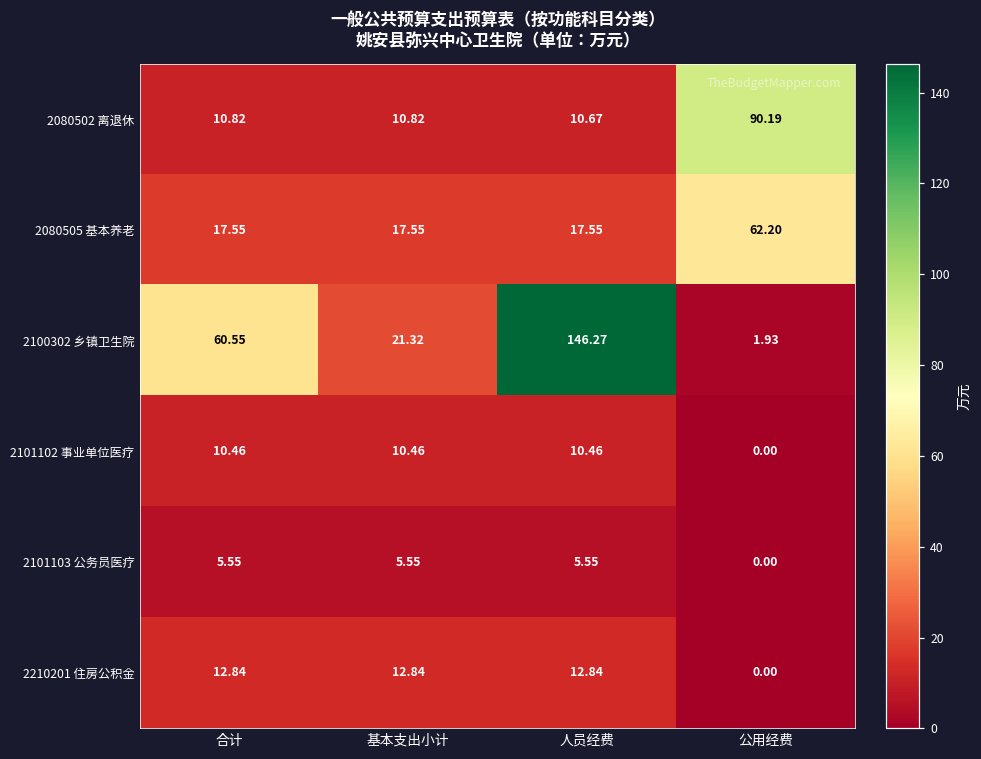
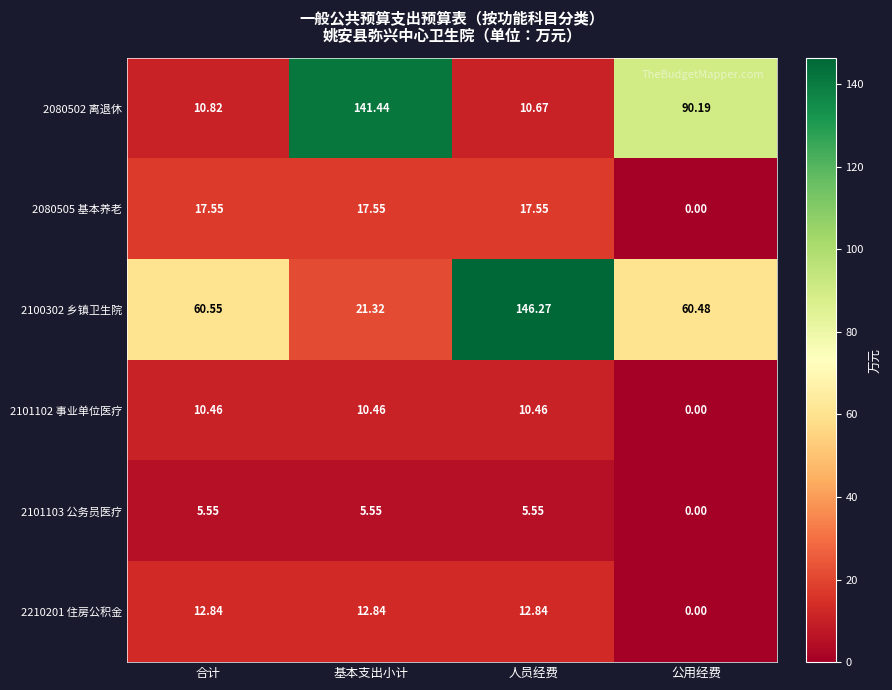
  {
    "2080502 离退休": {
      "合计": 10.82,
-     "基本支出小计": 10.82,
+     "基本支出小计": 141.44,
      "人员经费": 10.67
    },
    "2080505 基本养老": {
      "合计": 17.55,
      "基本支出小计": 17.55,
      "人员经费": 17.55,
-     "公用经费": 62.20
+     "公用经费": 0.00
    },
    "2100302 乡镇卫生院": {
      "合计": 60.55,
      "基本支出小计": 21.32,
      "人员经费": 146.27,
-     "公用经费": 1.93
+     "公用经费": 60.48
    },
    "2101102 事业单位医疗": {
      "合计": 10.46,
      "基本支出小计": 10.46,
      "人员经费": 10.46,
      "公用经费": 0.00
    },
    "2101103 公务员医疗": {
      "合计": 5.55,
      "基本支出小计": 5.55,
      "人员经费": 5.55,
      "公用经费": 0.00
    },
    "2210201 住房公积金": {
      "合计": 12.84,
      "基本支出小计": 12.84,
      "人员经费": 12.84,
      "公用经费": 0.00
    }
  }
